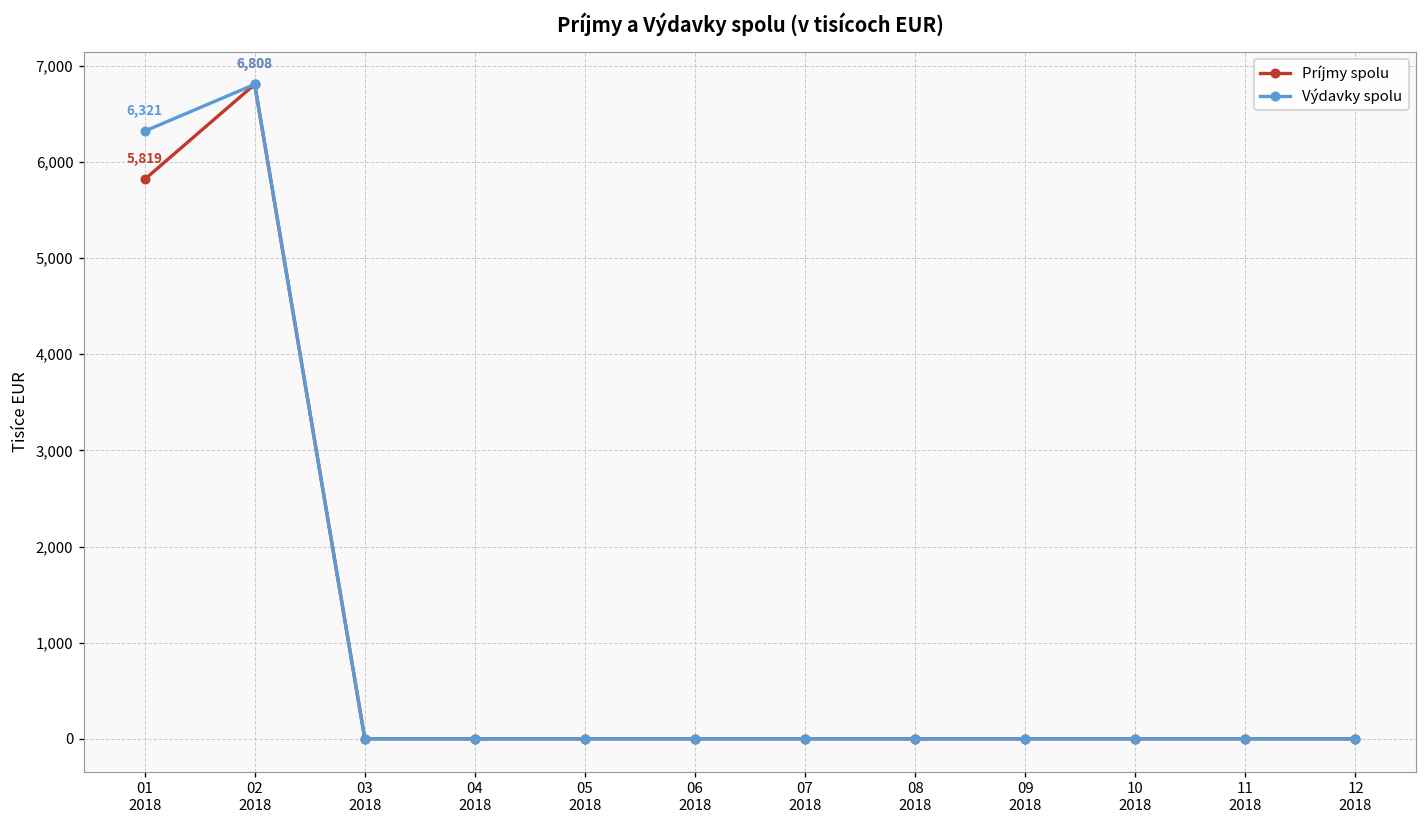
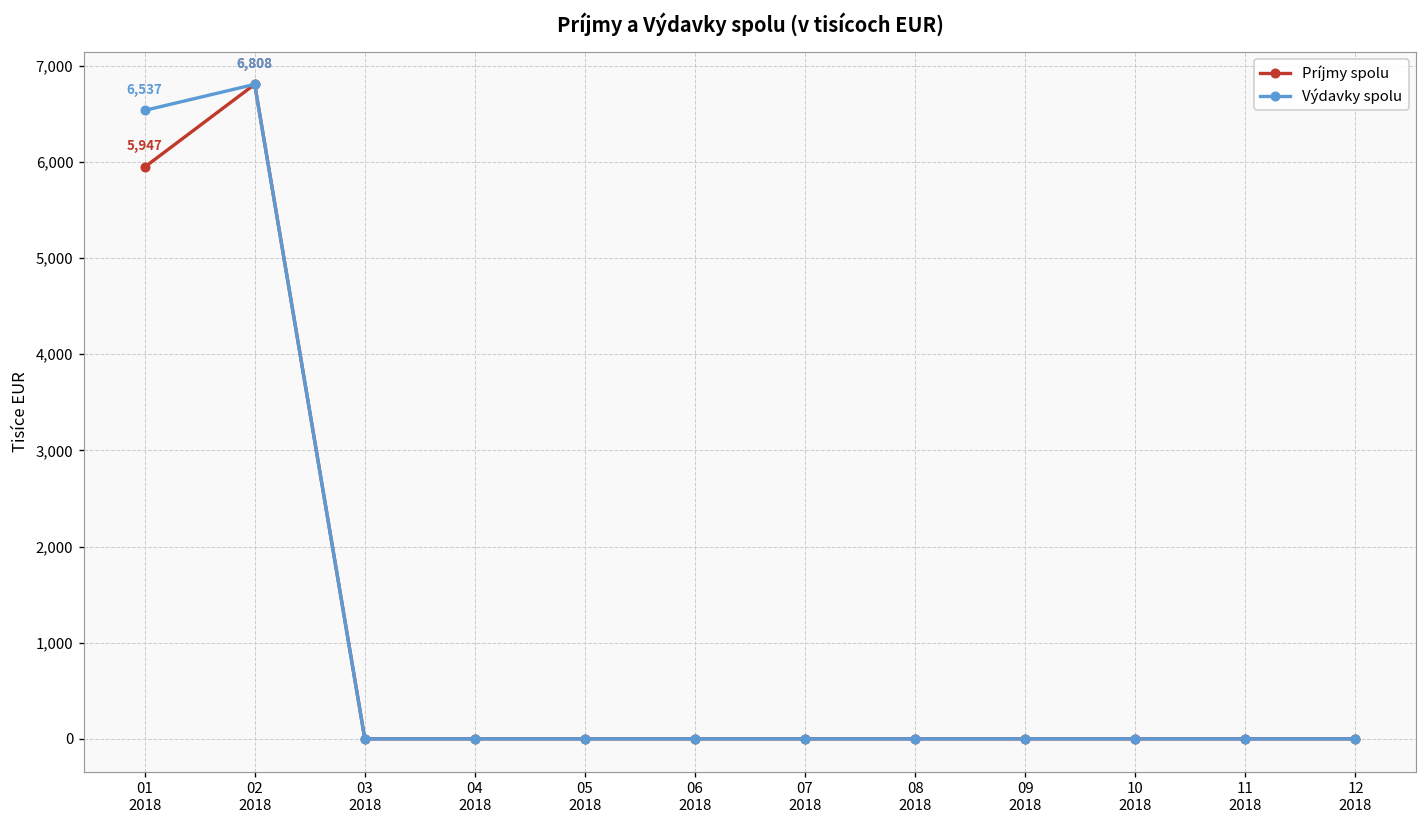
  {
    "Príjmy spolu": {
-     "01 2018": "5,819"
+     "01 2018": "5,947"
    },
    "Výdavky spolu": {
-     "01 2018": "6,321"
+     "01 2018": "6,537"
    }
  }
